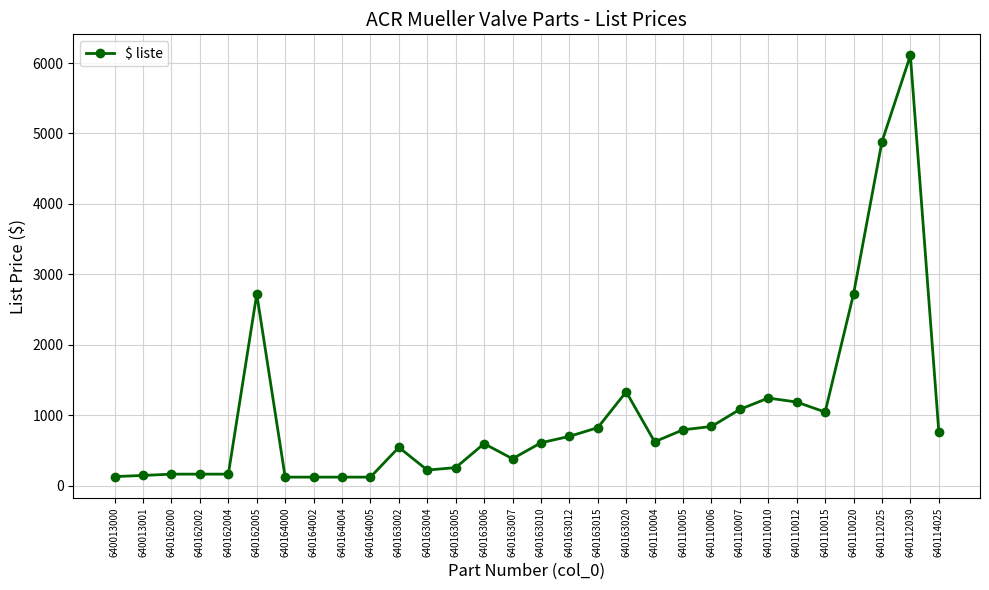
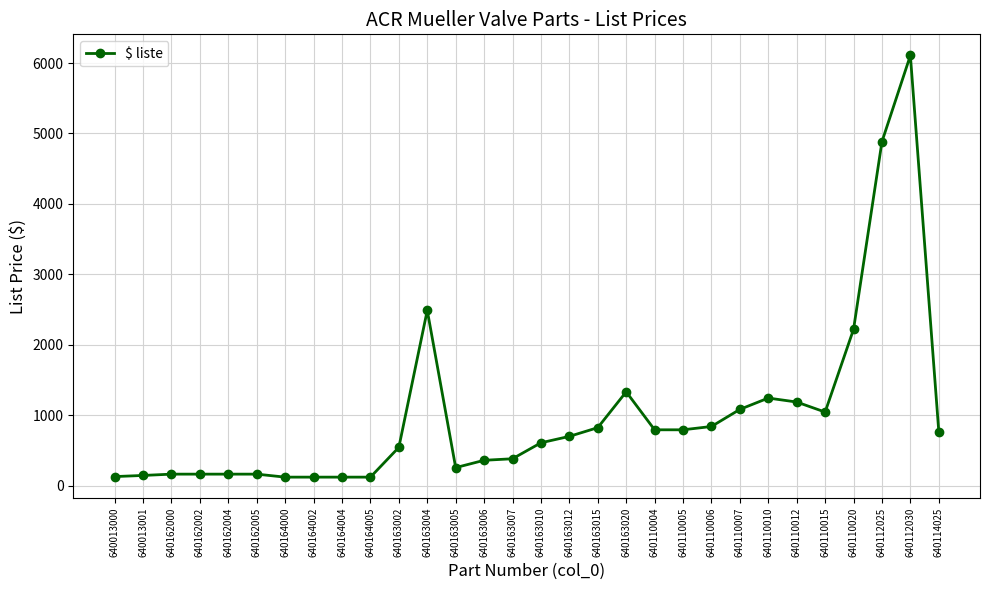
  {
    "640013000": 100,
    "640013001": 100,
    "640162000": 200,
    "640162002": 200,
    "640162004": 200,
-   "640162005": 2700,
+   "640162005": 200,
    "640164000": 100,
    "640164002": 100,
    "640164004": 100,
    "640164005": 100,
    "640163002": 500,
-   "640163004": 200,
+   "640163004": 2500,
    "640163005": 300,
-   "640163006": 600,
+   "640163006": 400,
    "640163007": 400,
    "640163010": 600,
    "640163012": 700,
    "640163015": 800,
    "640163020": 1300,
-   "640110004": 600,
+   "640110004": 800,
    "640110005": 800,
    "640110006": 800,
    "640110007": 1100,
    "640110010": 1200,
    "640110012": 1200,
    "640110015": 1000,
-   "640110020": 2700,
+   "640110020": 2200,
    "640112025": 4900,
    "640112030": 6100,
    "640114025": 800
  }
